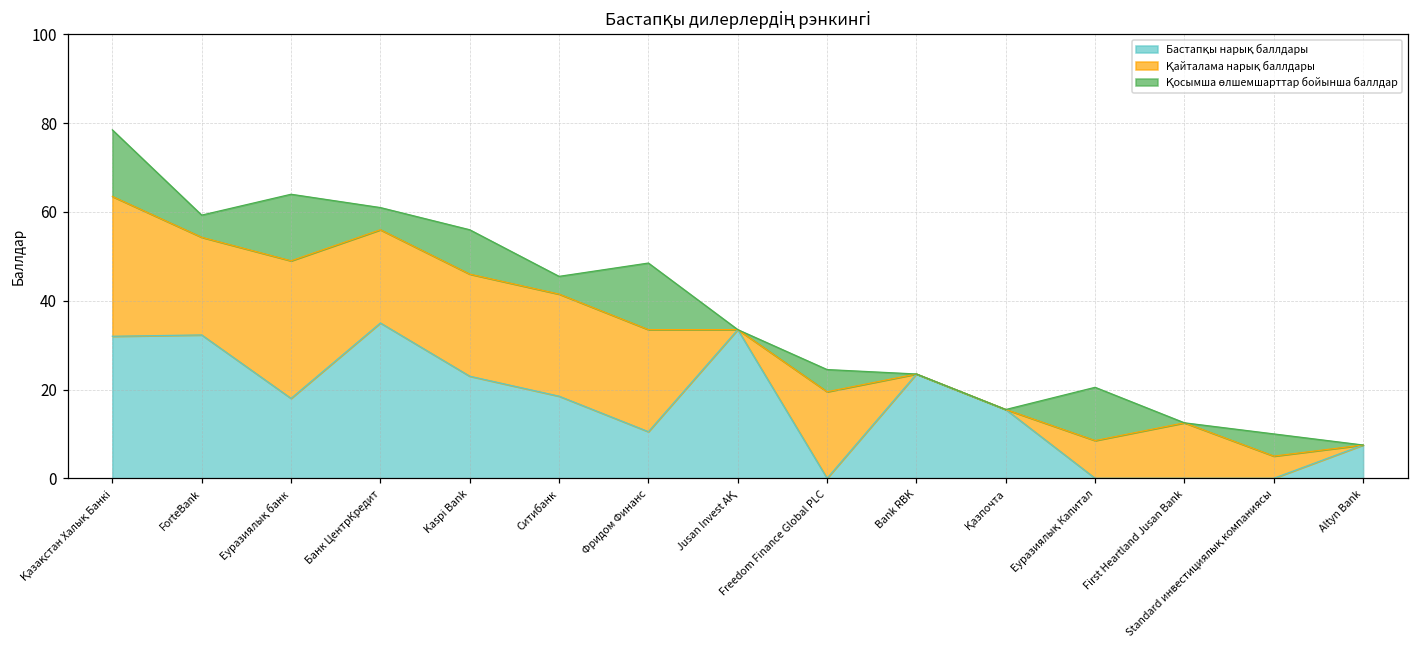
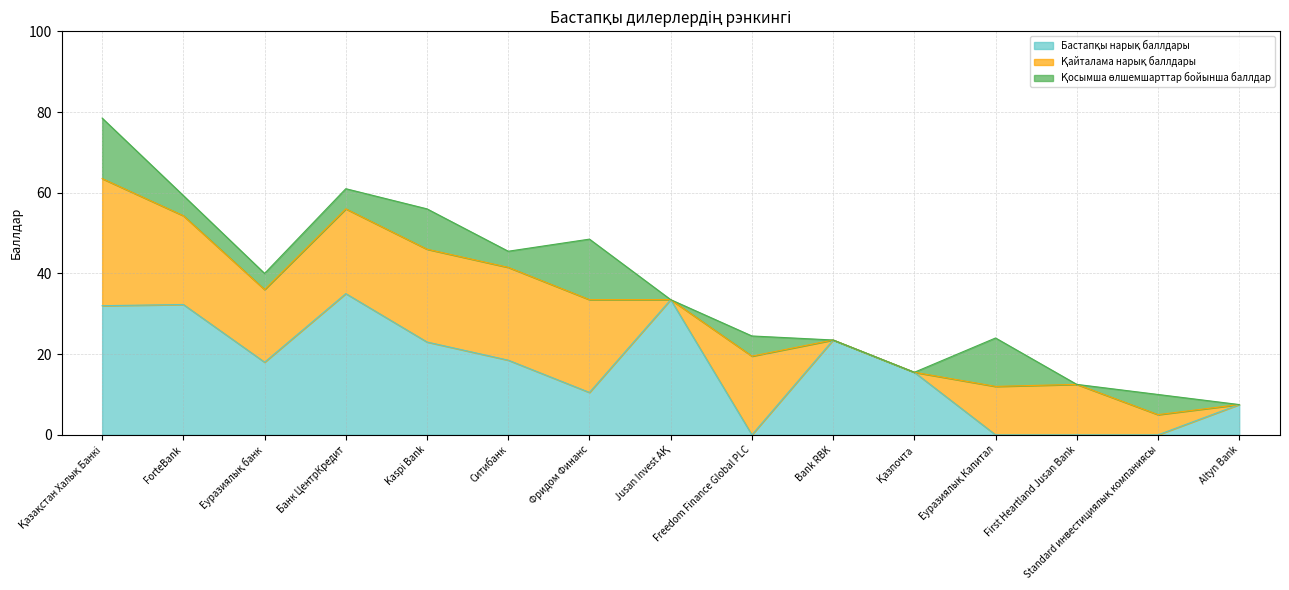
  {
    "Бастапқы нарық баллдары": {
      "Қазақстан Халық Банкі": 32,
      "ForteBank": 32,
      "Еуразиялық банк": 18,
      "Банк ЦентрКредит": 35,
      "Kaspi Bank": 23,
      "Ситибанк": 19,
      "Фридом Финанс": 11,
      "Freedom Finance Global PLC": 0,
      "Еуразиялық Капитал": 0,
      "First Heartland Jusan Bank": 0,
      "Standard инвестициялық компаниясы": 0
    },
    "Қайталама нарық баллдары": {
      "Қазақстан Халық Банкі": 32,
      "ForteBank": 22,
-     "Еуразиялық банк": 31,
+     "Еуразиялық банк": 18,
      "Банк ЦентрКредит": 21,
      "Kaspi Bank": 23,
      "Ситибанк": 23,
      "Фридом Финанс": 23,
      "Freedom Finance Global PLC": 20,
-     "Еуразиялық Капитал": 9,
+     "Еуразиялық Капитал": 12,
      "Standard инвестициялық компаниясы": 5
    },
    "Қосымша өлшемшарттар бойынша баллдар": {
      "Қазақстан Халық Банкі": 15,
      "ForteBank": 5,
-     "Еуразиялық банк": 15,
+     "Еуразиялық банк": 4,
      "Банк ЦентрКредит": 5,
      "Kaspi Bank": 10,
      "Ситибанк": 4,
      "Фридом Финанс": 15,
      "Freedom Finance Global PLC": 5,
      "Еуразиялық Капитал": 12,
      "Standard инвестициялық компаниясы": 5
    }
  }
